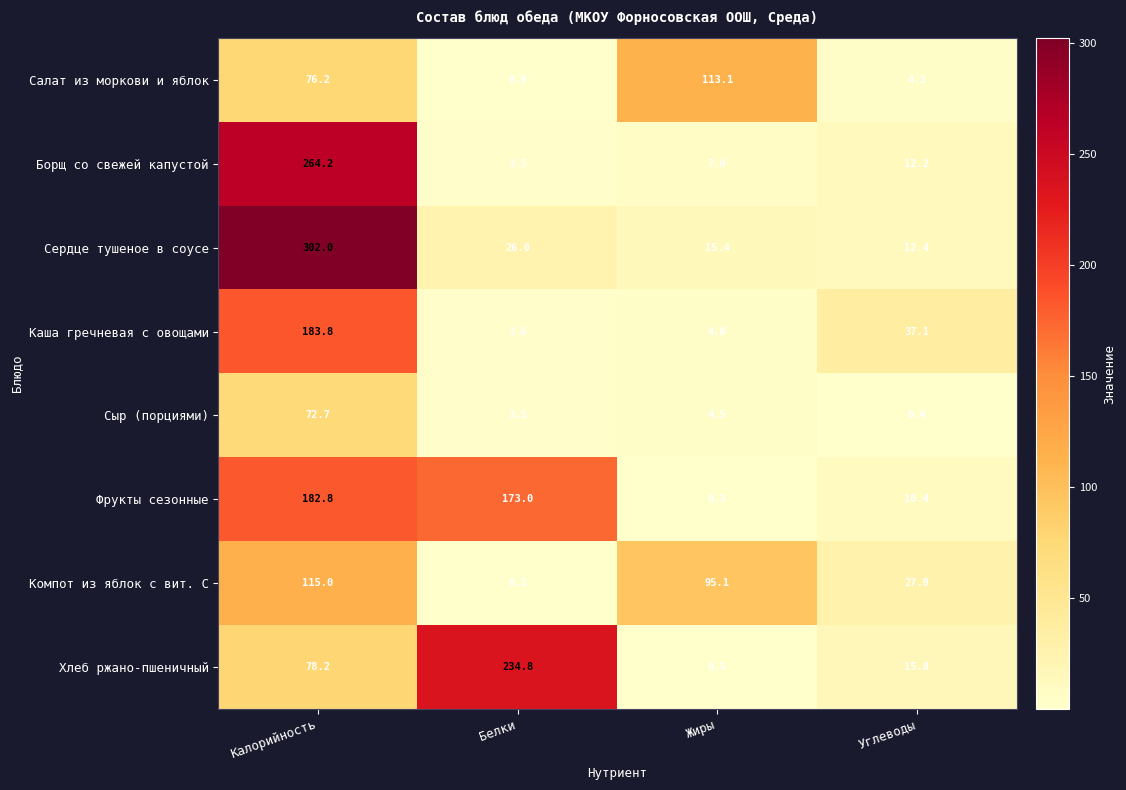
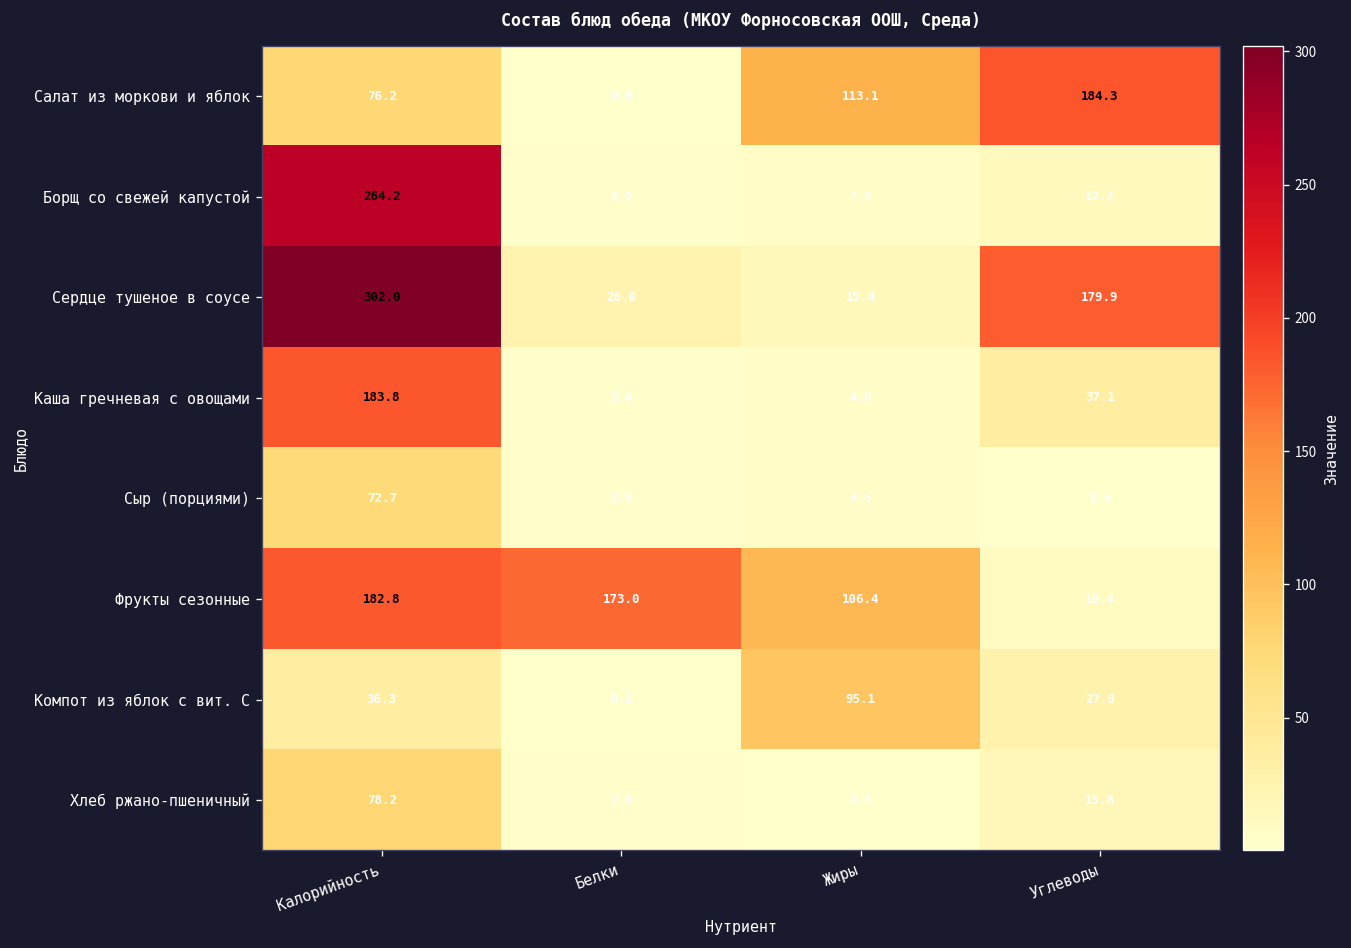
  {
    "Салат из моркови и яблок": {
      "Калорийность": 76.2,
      "Белки": 0.8,
      "Жиры": 113.1,
-     "Углеводы": 4.3
+     "Углеводы": 184.3
    },
    "Борщ со свежей капустой": {
      "Калорийность": 264.2,
      "Белки": 3.5,
      "Жиры": 7.0,
      "Углеводы": 12.2
    },
    "Сердце тушеное в соусе": {
      "Калорийность": 302.0,
      "Белки": 26.0,
      "Жиры": 15.4,
-     "Углеводы": 12.4
+     "Углеводы": 179.9
    },
    "Каша гречневая с овощами": {
      "Калорийность": 183.8,
      "Белки": 3.6,
      "Жиры": 4.8,
      "Углеводы": 37.1
    },
    "Сыр (порциями)": {
      "Калорийность": 72.7,
      "Белки": 3.5,
      "Жиры": 4.5,
      "Углеводы": 0.4
    },
    "Фрукты сезонные": {
      "Калорийность": 182.8,
      "Белки": 173.0,
-     "Жиры": 0.3,
+     "Жиры": 106.4,
      "Углеводы": 10.4
    },
    "Компот из яблок с вит. С": {
-     "Калорийность": 115.0,
+     "Калорийность": 36.3,
      "Белки": 0.2,
      "Жиры": 95.1,
      "Углеводы": 27.9
    },
    "Хлеб ржано-пшеничный": {
      "Калорийность": 78.2,
-     "Белки": 234.8,
+     "Белки": 2.6,
      "Жиры": 0.5,
      "Углеводы": 15.8
    }
  }
